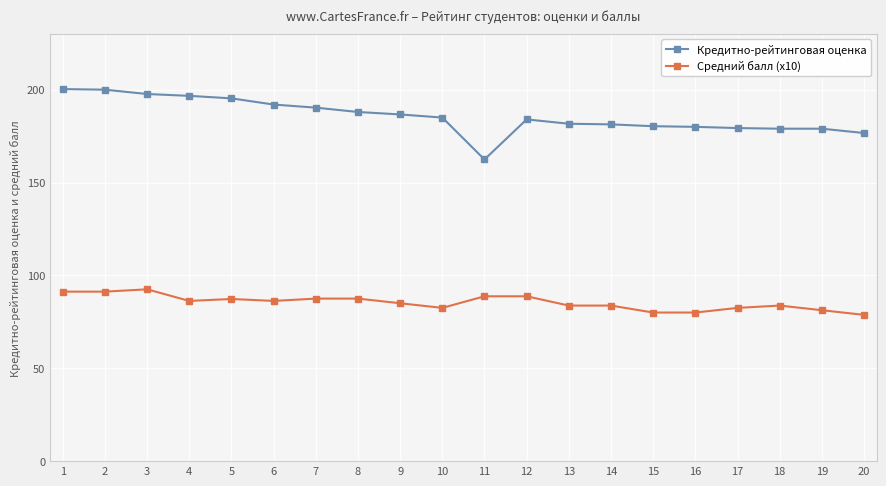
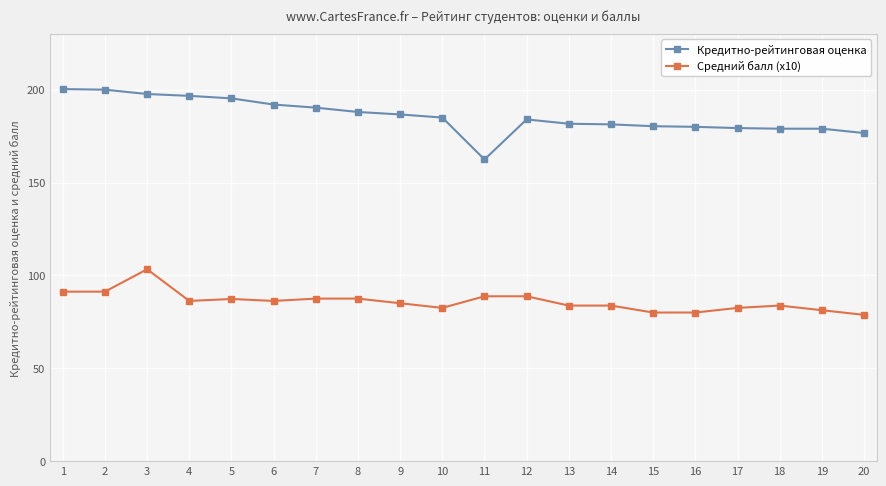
  {
    "Кредитно-рейтинговая оценка": {
      "1": 200,
      "2": 200,
      "3": 198,
      "4": 197,
      "5": 195,
      "6": 192,
      "7": 190,
      "8": 188,
      "9": 187,
      "10": 185,
      "11": 162,
      "12": 184,
      "13": 182,
      "14": 181,
      "15": 180,
      "16": 180,
      "17": 179,
      "18": 179,
      "19": 179,
      "20": 177
    },
    "Средний балл (x10)": {
      "1": 91,
      "2": 91,
-     "3": 93,
+     "3": 103,
      "4": 86,
      "5": 87,
      "6": 86,
      "7": 88,
      "8": 88,
      "9": 85,
      "10": 83,
      "11": 89,
      "12": 89,
      "13": 84,
      "14": 84,
      "15": 80,
      "16": 80,
      "17": 83,
      "18": 84,
      "19": 81,
      "20": 79
    }
  }
